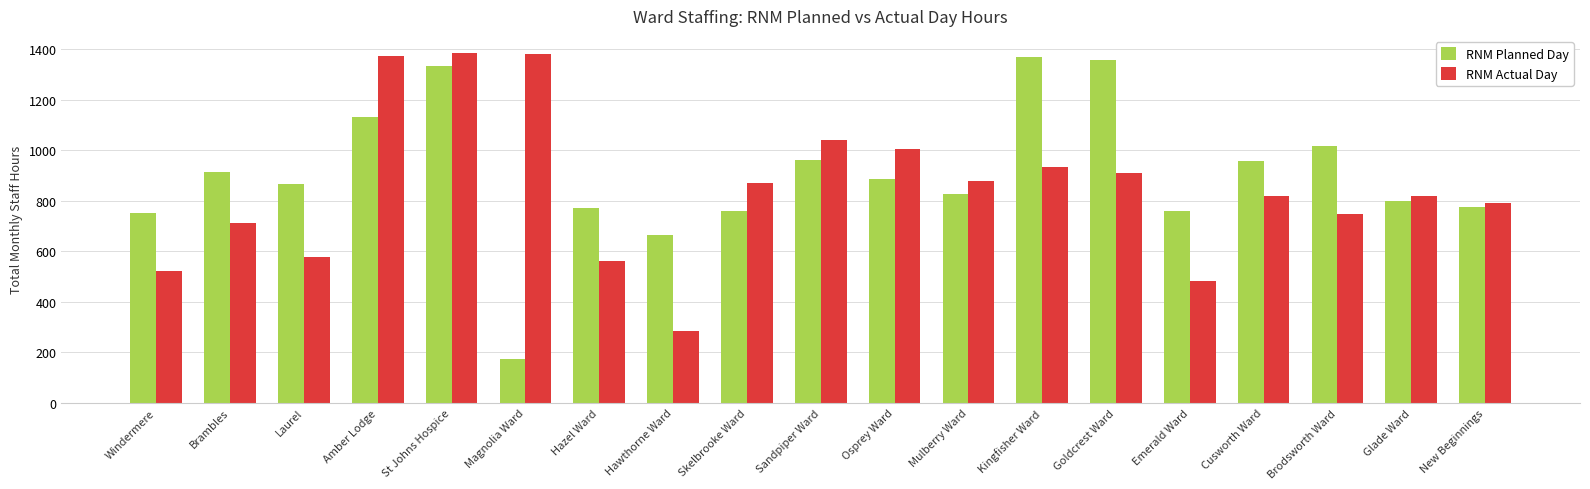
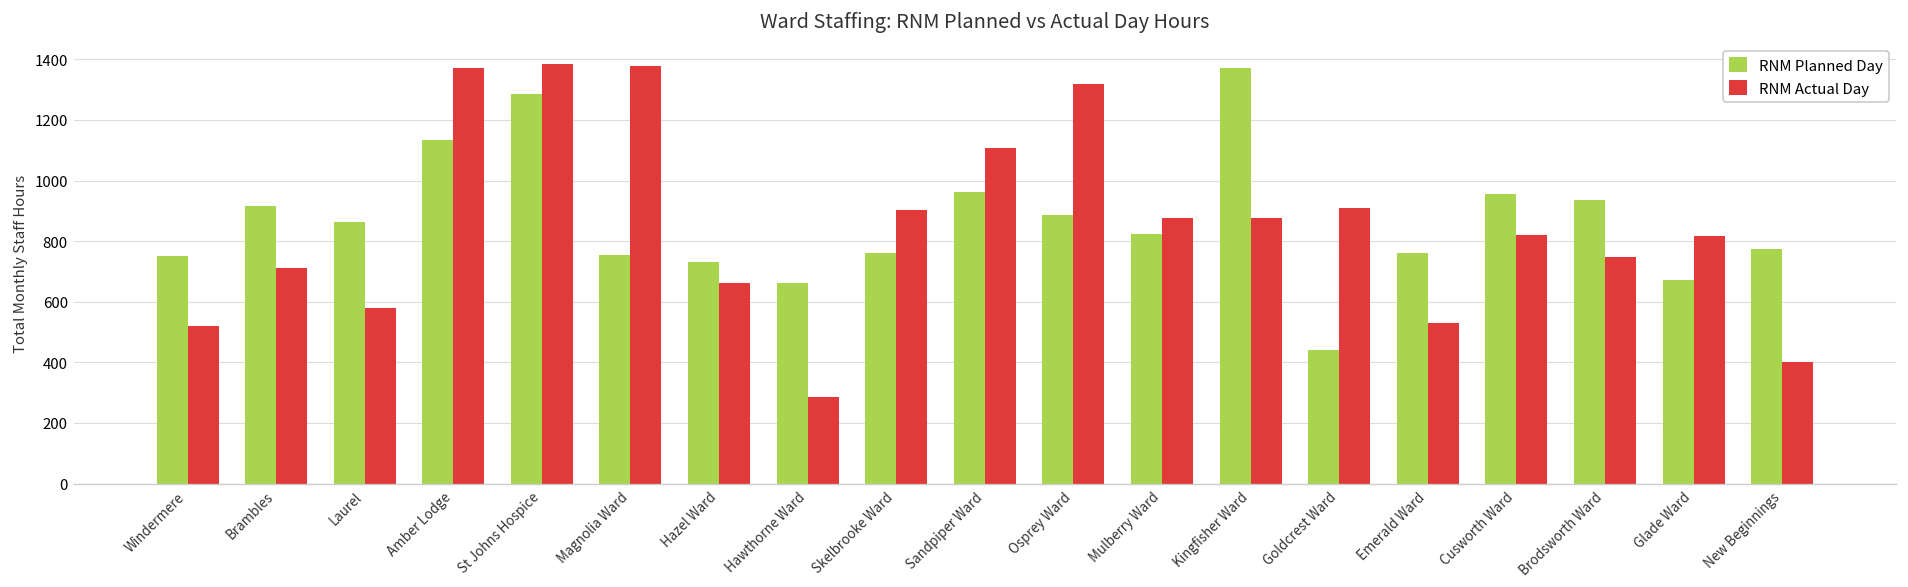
  {
    "RNM Planned Day": {
      "Windermere": 750,
      "Brambles": 920,
      "Laurel": 860,
      "Amber Lodge": 1130,
-     "St Johns Hospice": 1330,
-     "Magnolia Ward": 170,
-     "Hazel Ward": 770,
+     "St Johns Hospice": 1290,
+     "Magnolia Ward": 750,
+     "Hazel Ward": 730,
      "Hawthorne Ward": 660,
      "Skelbrooke Ward": 760,
      "Sandpiper Ward": 960,
      "Osprey Ward": 890,
      "Mulberry Ward": 830,
      "Kingfisher Ward": 1370,
-     "Goldcrest Ward": 1360,
+     "Goldcrest Ward": 440,
      "Emerald Ward": 760,
      "Cusworth Ward": 960,
-     "Brodsworth Ward": 1020,
-     "Glade Ward": 800,
+     "Brodsworth Ward": 940,
+     "Glade Ward": 670,
      "New Beginnings": 770
    },
    "RNM Actual Day": {
      "Windermere": 520,
      "Brambles": 710,
      "Laurel": 580,
      "Amber Lodge": 1370,
      "St Johns Hospice": 1380,
      "Magnolia Ward": 1380,
-     "Hazel Ward": 560,
+     "Hazel Ward": 660,
      "Hawthorne Ward": 280,
-     "Skelbrooke Ward": 870,
-     "Sandpiper Ward": 1040,
-     "Osprey Ward": 1010,
+     "Skelbrooke Ward": 900,
+     "Sandpiper Ward": 1110,
+     "Osprey Ward": 1320,
      "Mulberry Ward": 880,
-     "Kingfisher Ward": 930,
+     "Kingfisher Ward": 880,
      "Goldcrest Ward": 910,
-     "Emerald Ward": 480,
+     "Emerald Ward": 530,
      "Cusworth Ward": 820,
      "Brodsworth Ward": 750,
      "Glade Ward": 820,
-     "New Beginnings": 790
+     "New Beginnings": 400
    }
  }
